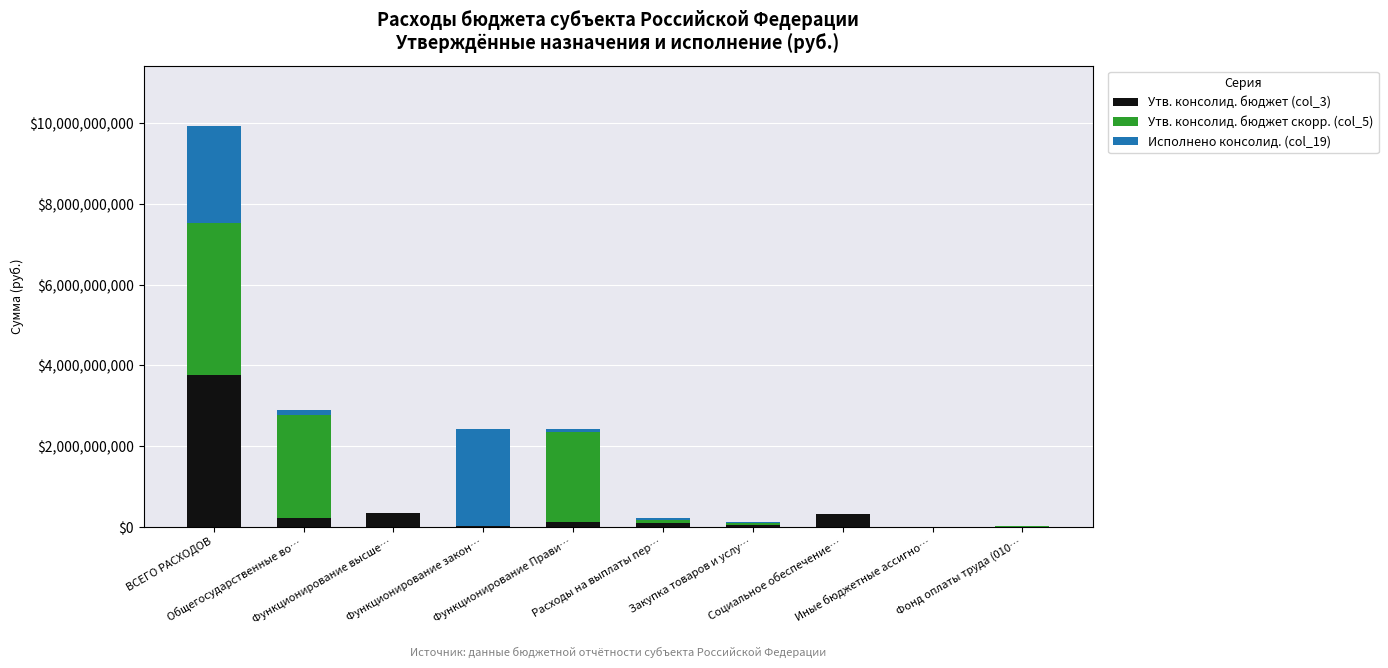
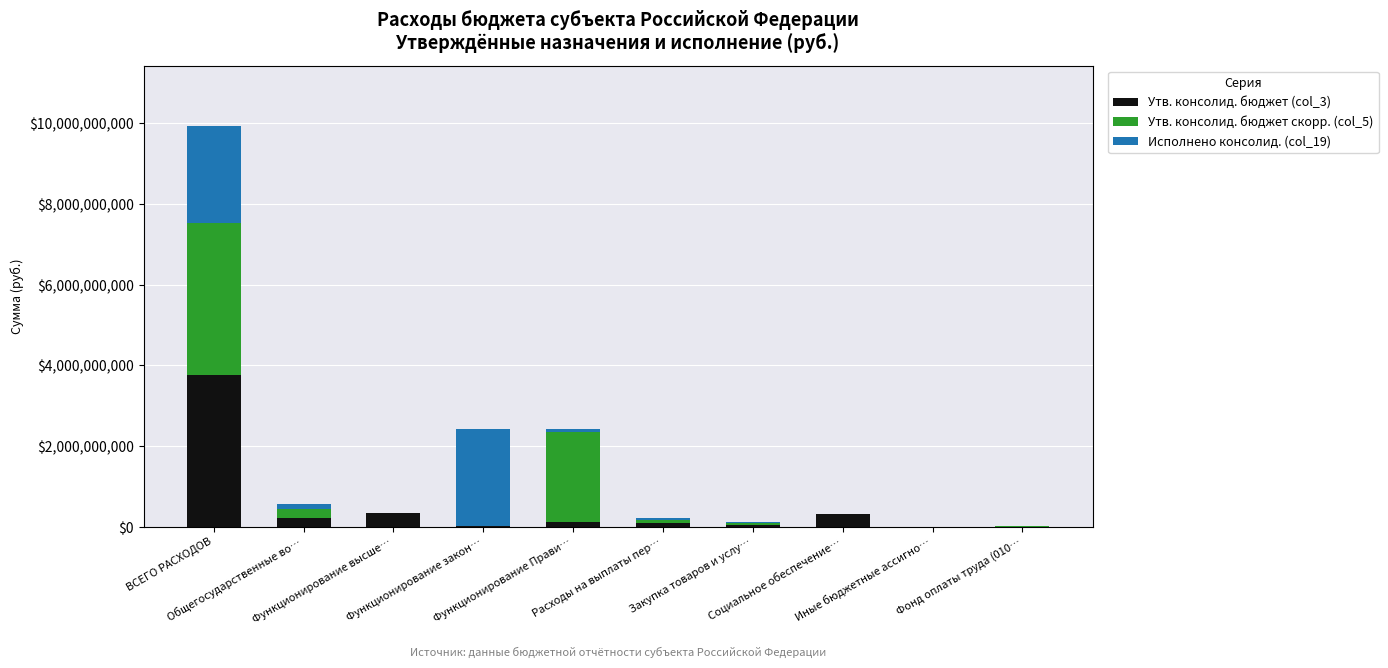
  {
    "Утв. консолид. бюджет (col_3)": {
      "ВСЕГО РАСХОДОВ": "$3,800,000,000",
      "Общегосударственные во…": "$200,000,000",
      "Функционирование высше…": "$300,000,000",
      "Функционирование Прави…": "$100,000,000",
      "Расходы на выплаты пер…": "$100,000,000",
      "Социальное обеспечение…": "$300,000,000"
    },
    "Утв. консолид. бюджет скорр. (col_5)": {
      "ВСЕГО РАСХОДОВ": "$3,800,000,000",
-     "Общегосударственные во…": "$2,600,000,000",
+     "Общегосударственные во…": "$200,000,000",
      "Функционирование Прави…": "$2,200,000,000",
      "Расходы на выплаты пер…": "$100,000,000"
    },
    "Исполнено консолид. (col_19)": {
      "ВСЕГО РАСХОДОВ": "$2,400,000,000",
      "Общегосударственные во…": "$100,000,000",
      "Функционирование закон…": "$2,400,000,000",
      "Функционирование Прави…": "$100,000,000"
    }
  }
